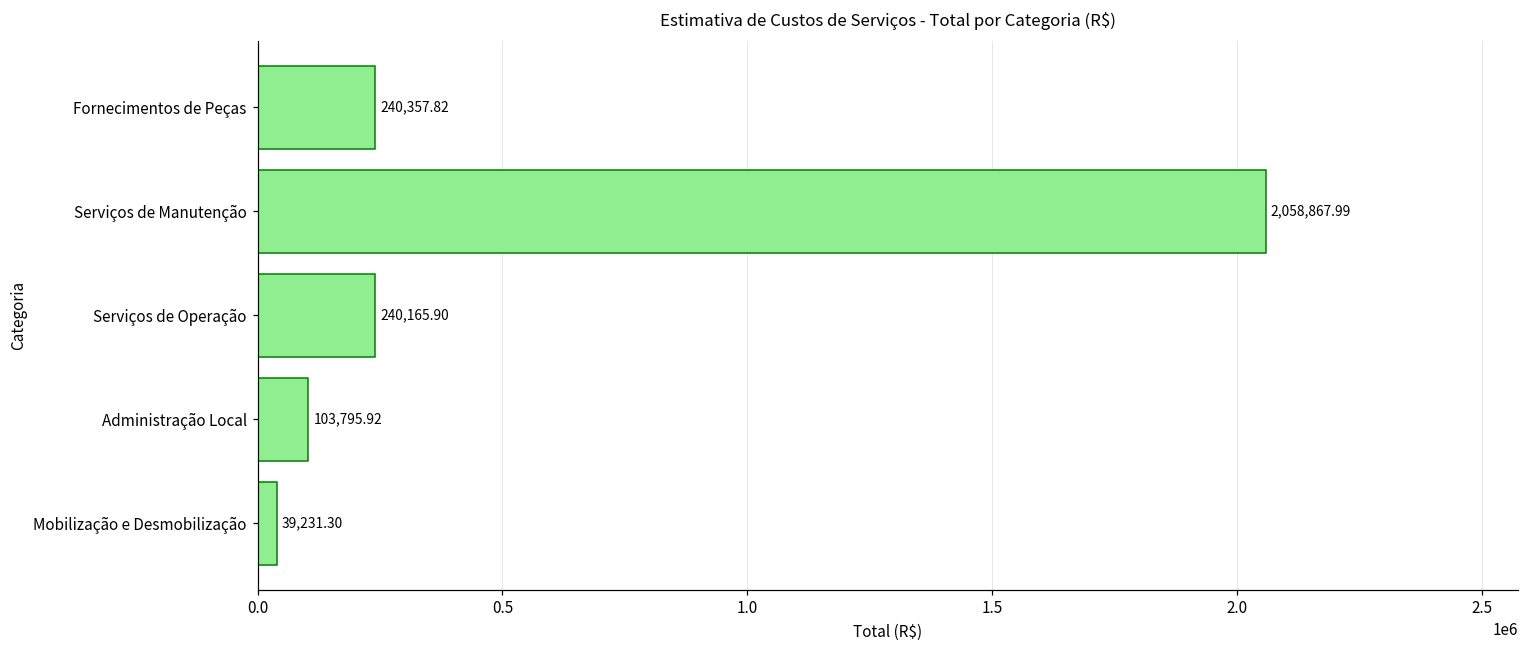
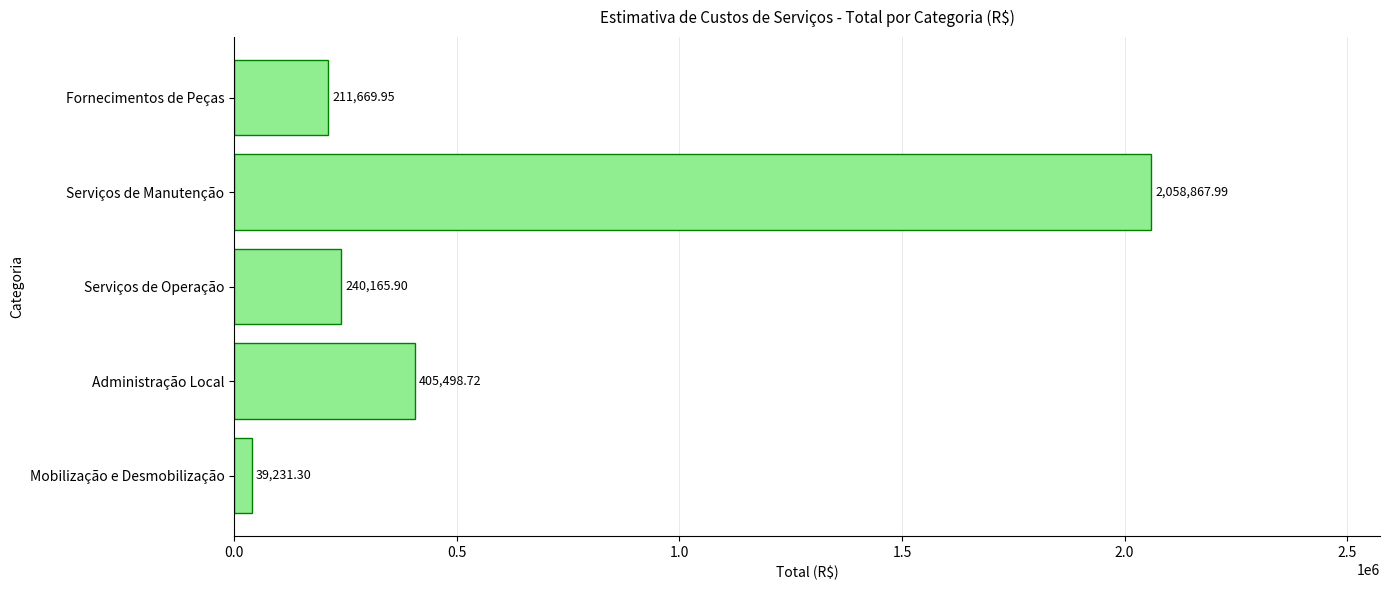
  {
-   "Fornecimentos de Peças": "240,357.82",
+   "Fornecimentos de Peças": "211,669.95",
    "Serviços de Manutenção": "2,058,867.99",
    "Serviços de Operação": "240,165.90",
-   "Administração Local": "103,795.92",
+   "Administração Local": "405,498.72",
    "Mobilização e Desmobilização": "39,231.30"
  }
